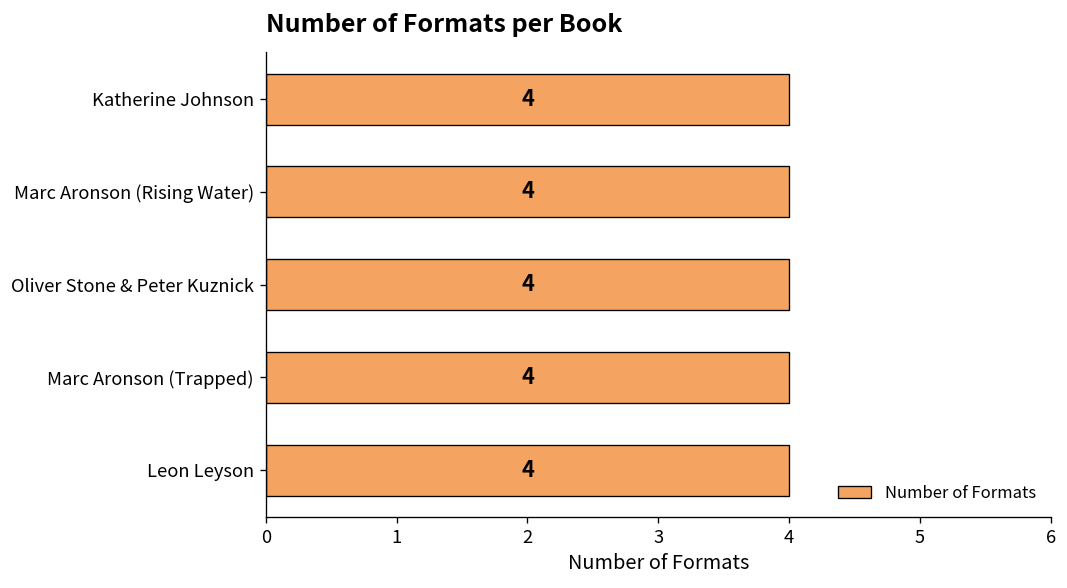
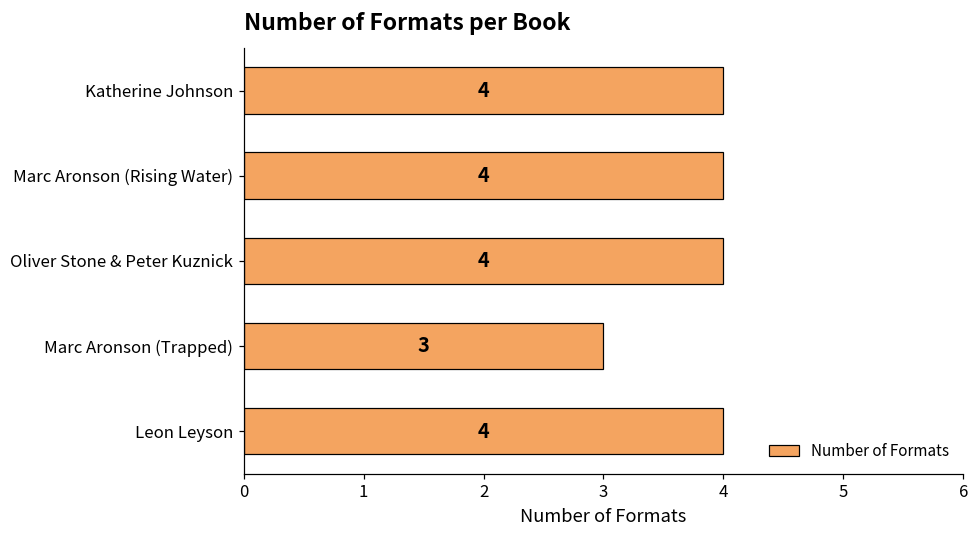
  {
    "Katherine Johnson": 4,
    "Marc Aronson (Rising Water)": 4,
    "Oliver Stone & Peter Kuznick": 4,
-   "Marc Aronson (Trapped)": 4,
+   "Marc Aronson (Trapped)": 3,
    "Leon Leyson": 4
  }
